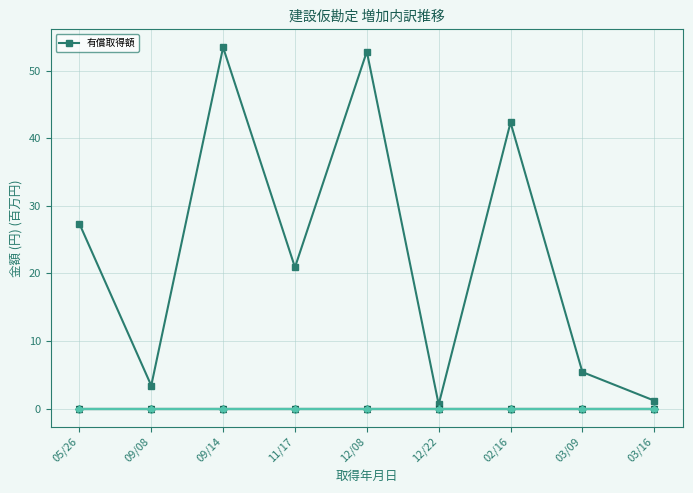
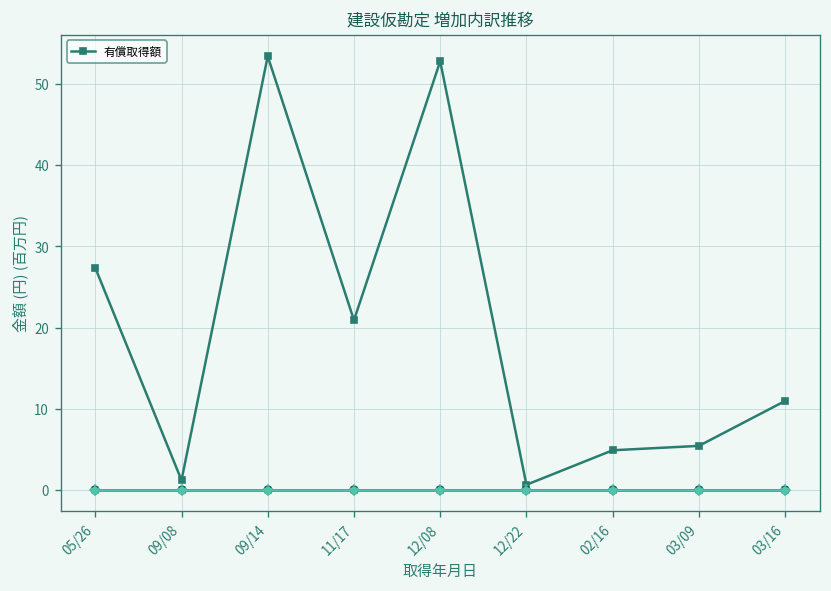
  {
    "有償取得額": {
      "05/26": 27,
-     "09/08": 3,
+     "09/08": 1,
      "09/14": 53,
      "11/17": 21,
      "12/08": 53,
      "12/22": 1,
-     "02/16": 42,
+     "02/16": 5,
      "03/09": 5,
-     "03/16": 1
+     "03/16": 11
    }
  }
